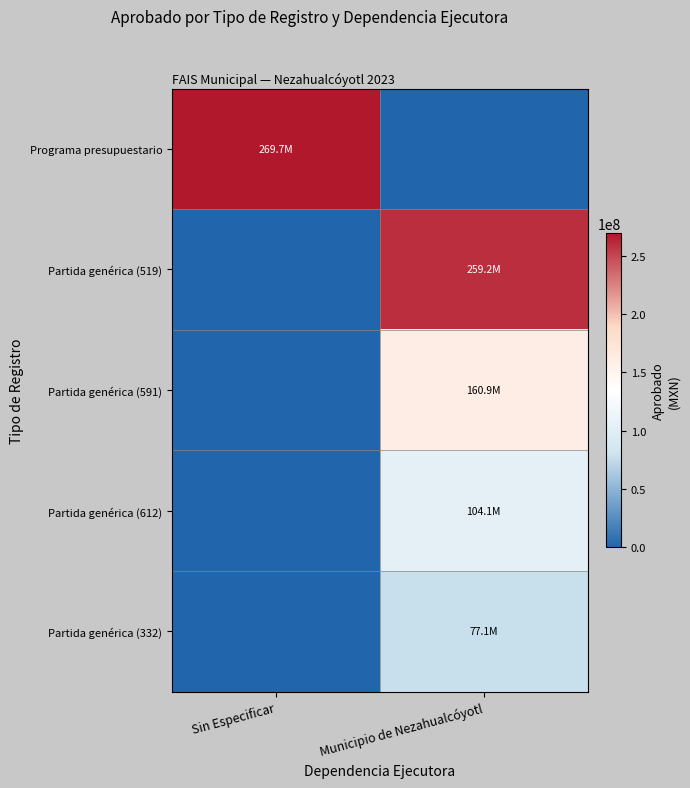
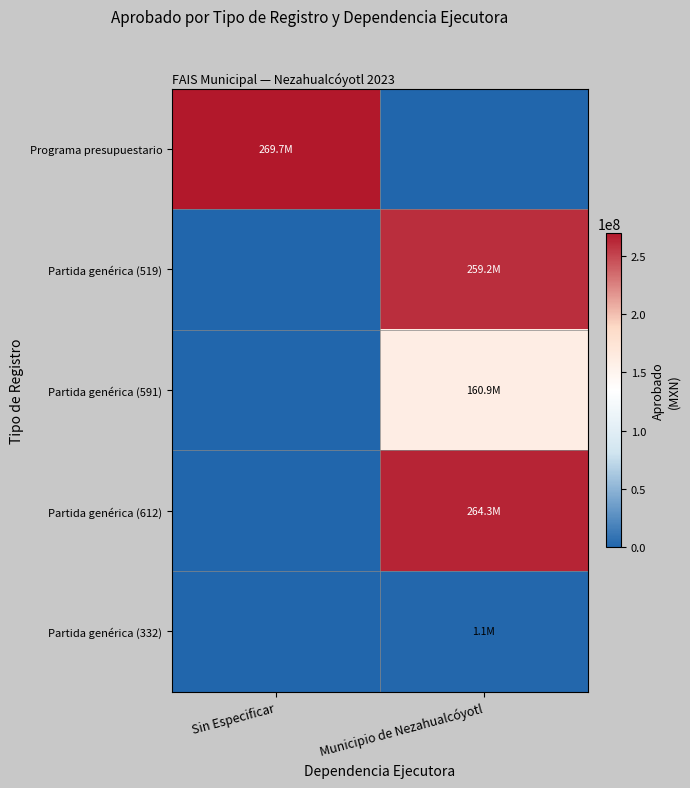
  {
    "Programa presupuestario": {
      "Sin Especificar": "269.7M"
    },
    "Partida genérica (519)": {
      "Municipio de Nezahualcóyotl": "259.2M"
    },
    "Partida genérica (591)": {
      "Municipio de Nezahualcóyotl": "160.9M"
    },
    "Partida genérica (612)": {
-     "Municipio de Nezahualcóyotl": "104.1M"
+     "Municipio de Nezahualcóyotl": "264.3M"
    },
    "Partida genérica (332)": {
-     "Municipio de Nezahualcóyotl": "77.1M"
+     "Municipio de Nezahualcóyotl": "1.1M"
    }
  }
